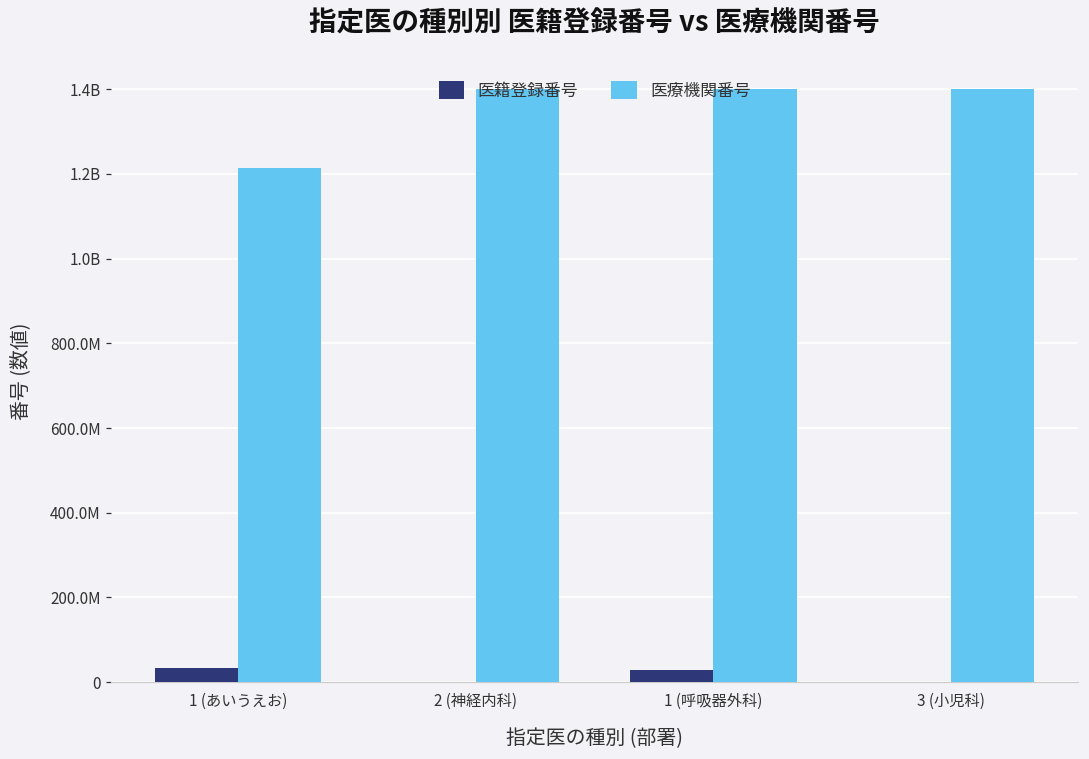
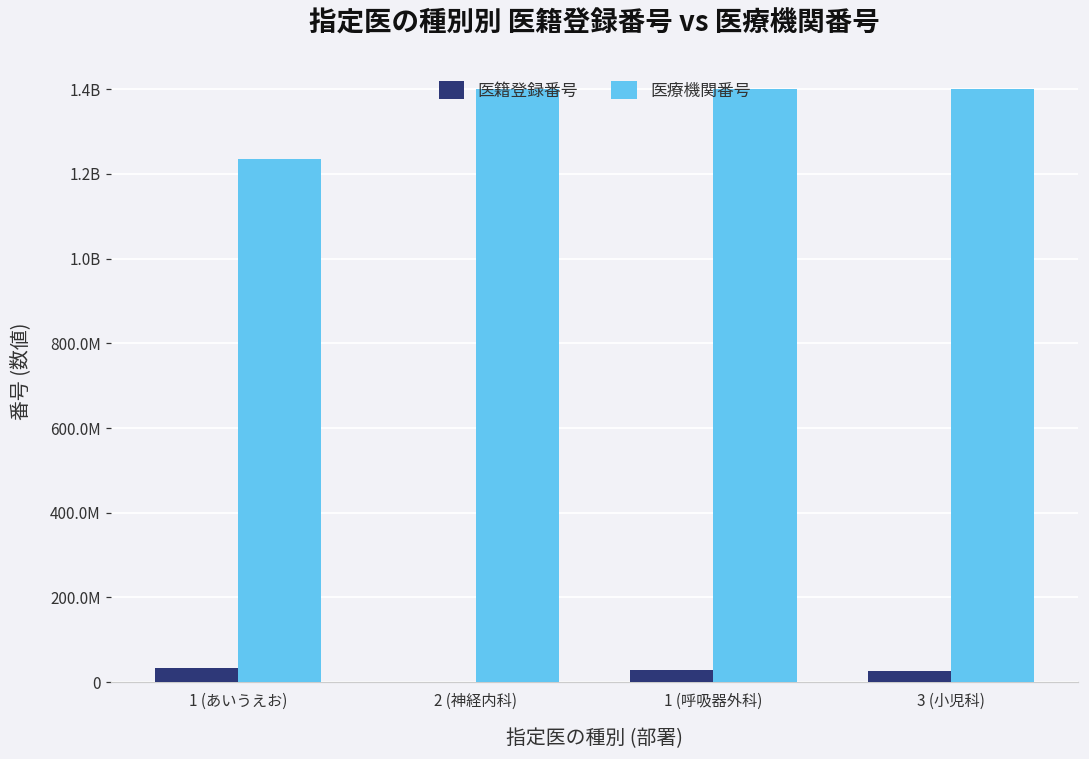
  {
    "医籍登録番号": {
      "1 (あいうえお)": 30000000,
      "1 (呼吸器外科)": 30000000,
-     "3 (小児科)": 0
+     "3 (小児科)": 30000000
    },
    "医療機関番号": {
-     "1 (あいうえお)": 1210000000,
+     "1 (あいうえお)": 1230000000,
      "2 (神経内科)": 1400000000,
      "1 (呼吸器外科)": 1400000000,
      "3 (小児科)": 1400000000
    }
  }
